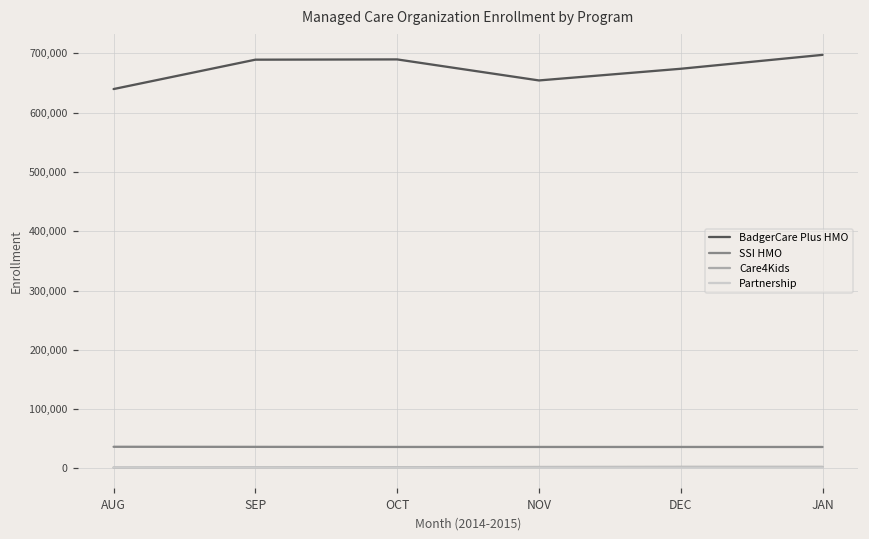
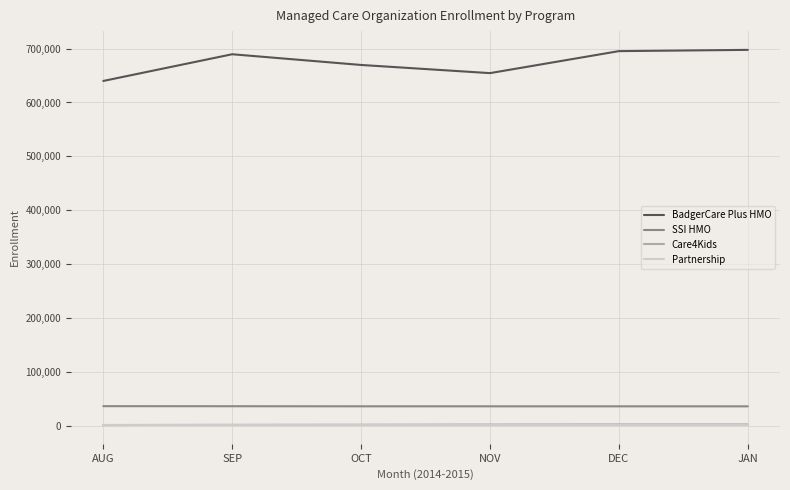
  {
    "BadgerCare Plus HMO": {
      "AUG": "640,000",
      "SEP": "690,000",
-     "OCT": "690,000",
+     "OCT": "670,000",
      "NOV": "650,000",
-     "DEC": "670,000",
+     "DEC": "700,000",
      "JAN": "700,000"
    }
  }
